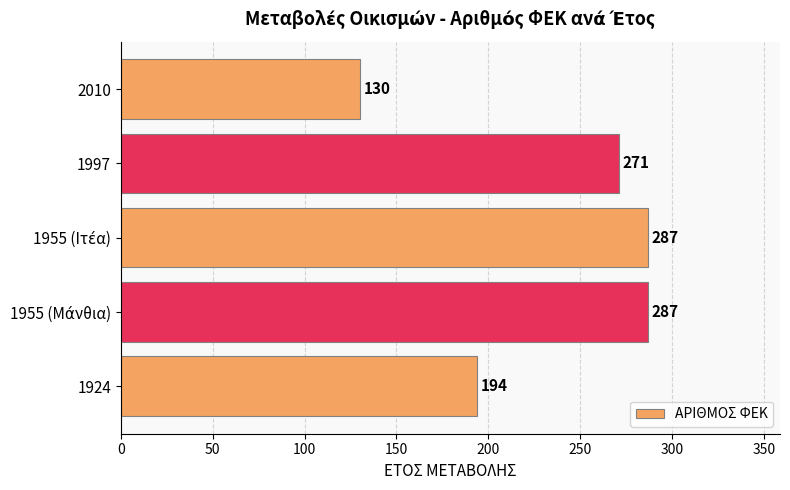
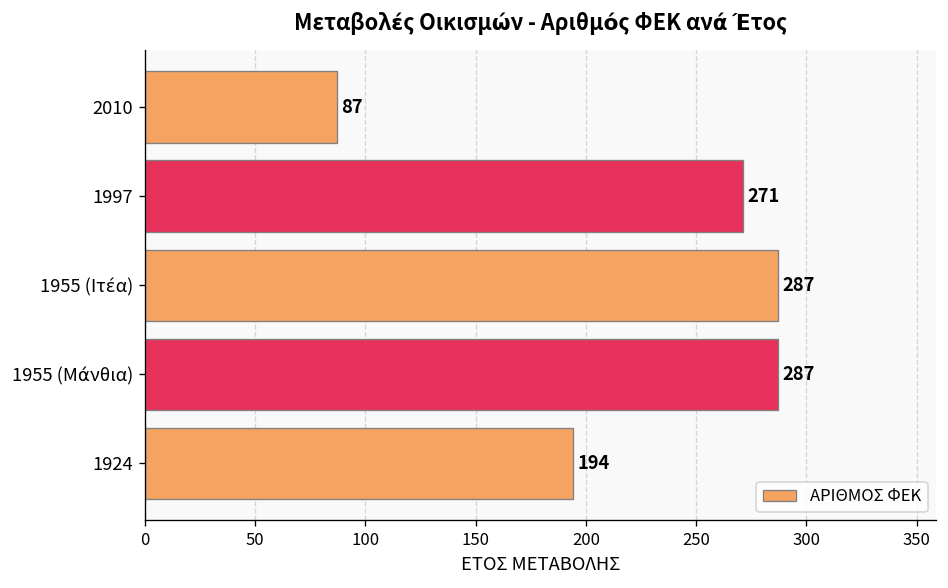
  {
-   "2010": 130,
+   "2010": 87,
    "1997": 271,
    "1955 (Ιτέα)": 287,
    "1955 (Μάνθια)": 287,
    "1924": 194
  }
